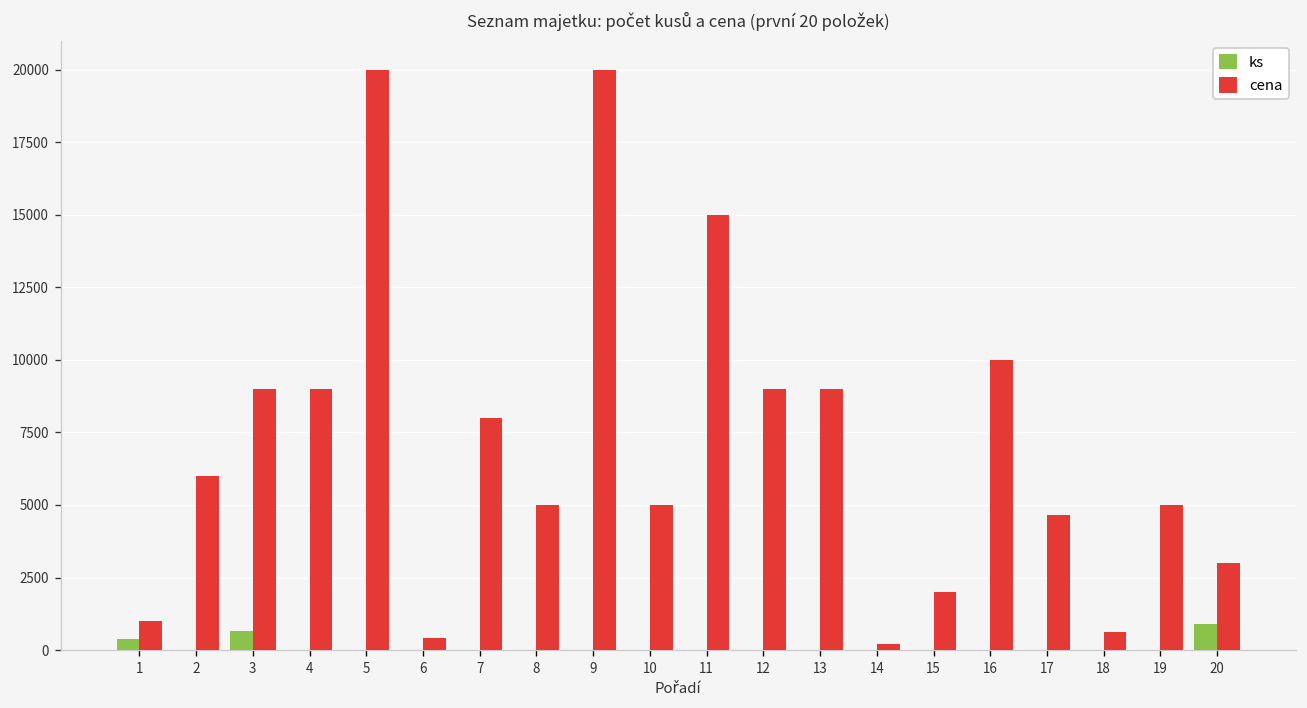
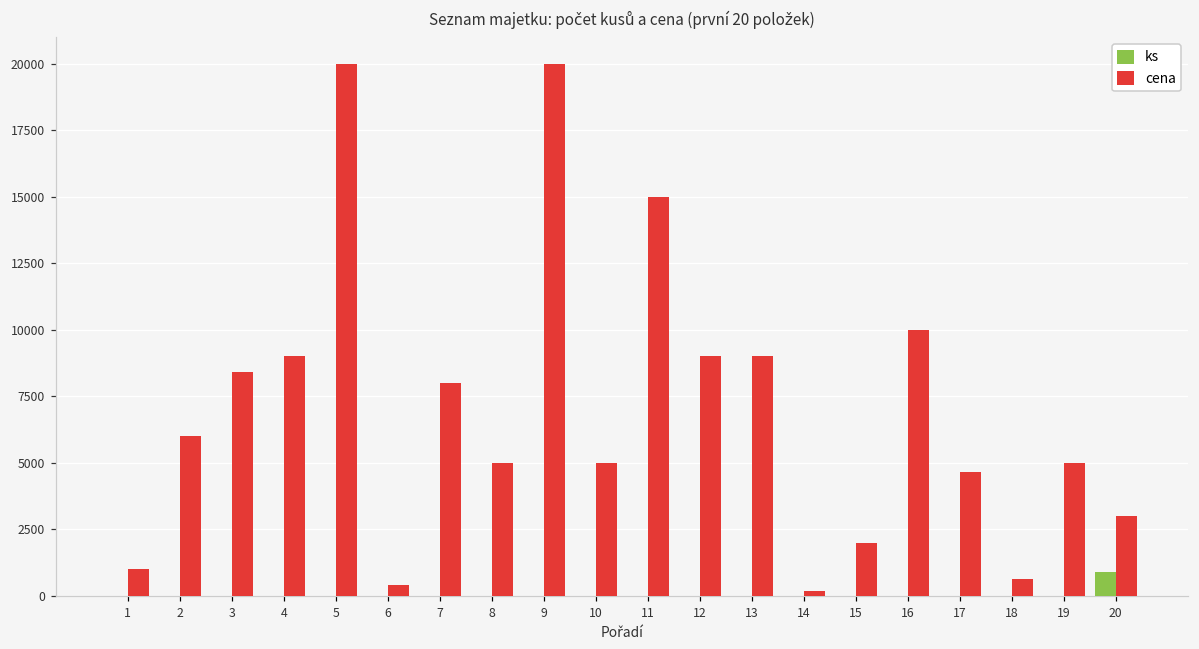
  {
    "ks": {
-     "1": 400,
-     "3": 700,
+     "1": 0,
+     "3": 0,
      "20": 900
    },
    "cena": {
      "1": 1000,
      "2": 6000,
-     "3": 9000,
+     "3": 8400,
      "4": 9000,
      "5": 20000,
      "6": 400,
      "7": 8000,
      "8": 5000,
      "9": 20000,
      "10": 5000,
      "11": 15000,
      "12": 9000,
      "13": 9000,
      "14": 200,
      "15": 2000,
      "16": 10000,
      "17": 4700,
      "18": 600,
      "19": 5000,
      "20": 3000
    }
  }
